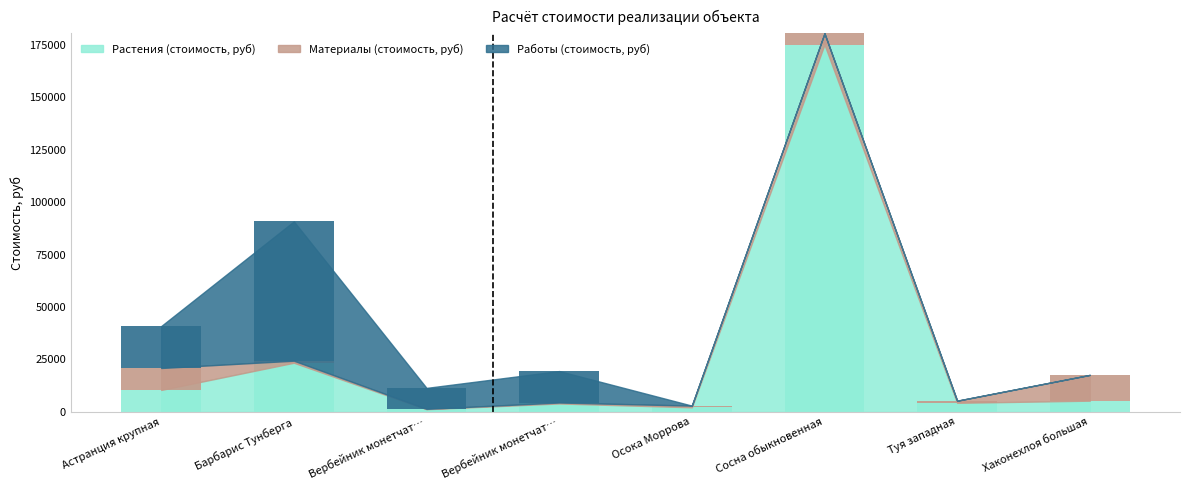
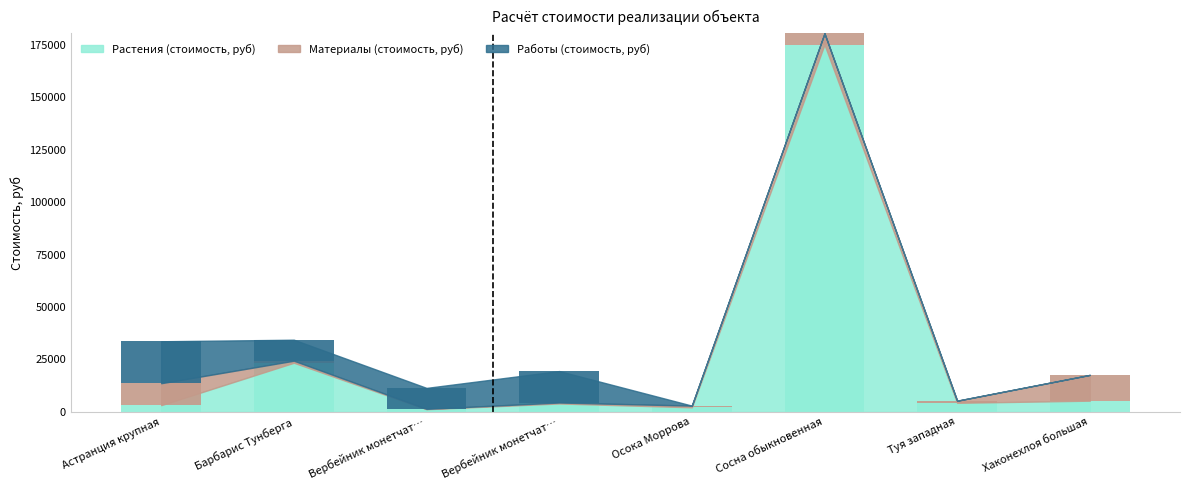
  {
    "Растения (стоимость, руб)": {
-     "Астранция крупная": 10000,
+     "Астранция крупная": 3000,
      "Барбарис Тунберга": 23000,
      "Осока Моррова": 2000,
      "Сосна обыкновенная": 175000,
      "Туя западная": 4000,
      "Хаконехлоя большая": 5000
    },
    "Материалы (стоимость, руб)": {
      "Астранция крупная": 10000,
      "Сосна обыкновенная": 5000,
      "Хаконехлоя большая": 12000
    },
    "Работы (стоимость, руб)": {
      "Астранция крупная": 20000,
-     "Барбарис Тунберга": 66000,
+     "Барбарис Тунберга": 10000,
      "Осока Моррова": 0,
      "Сосна обыкновенная": 0,
      "Туя западная": 0,
      "Хаконехлоя большая": 0
    }
  }
